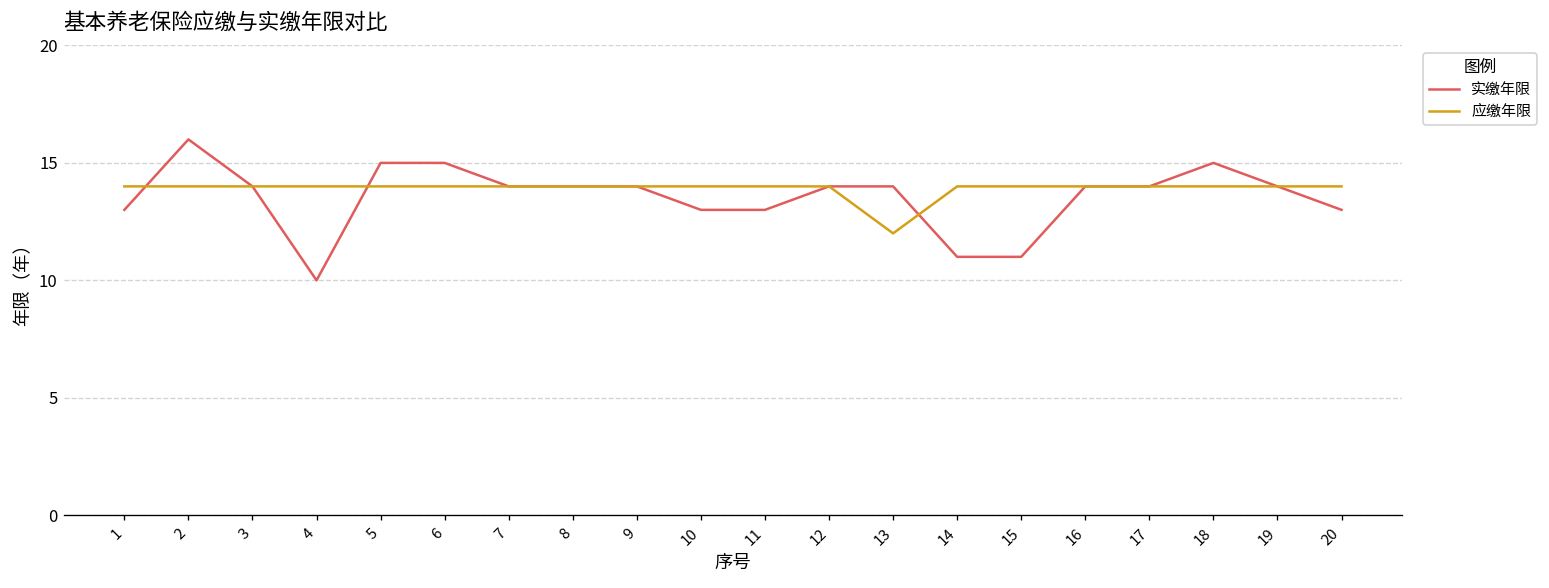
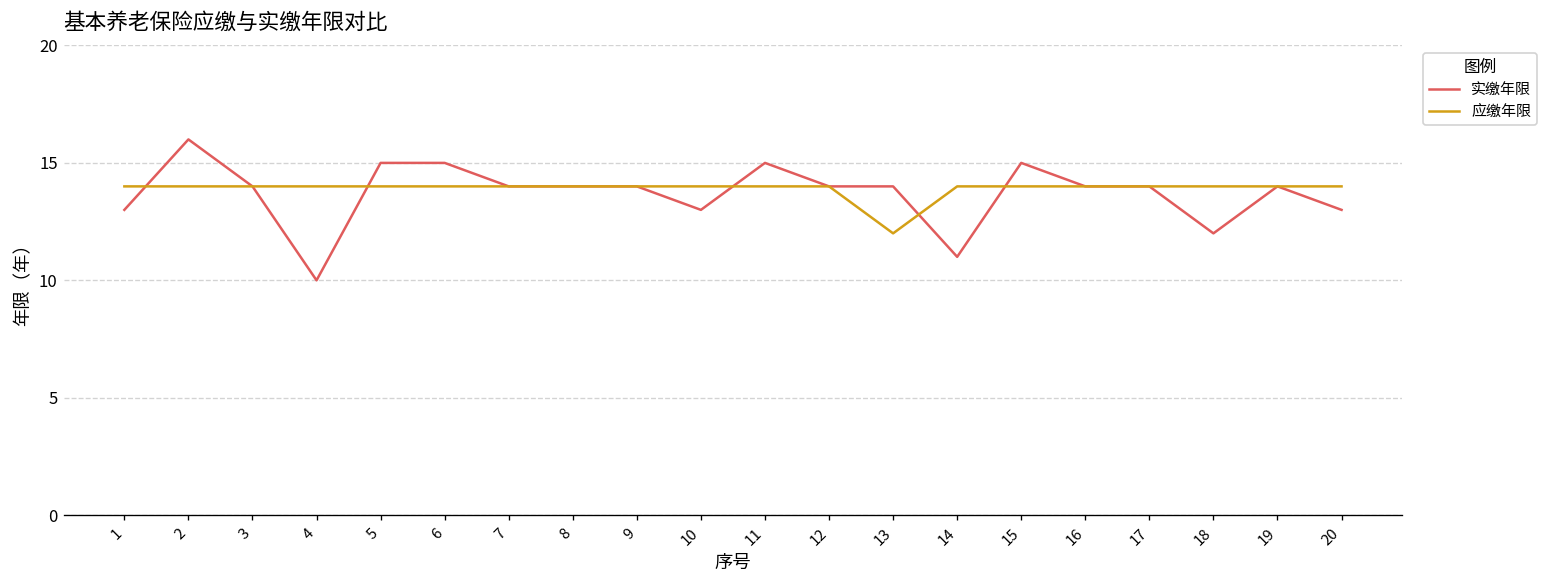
  {
    "实缴年限": {
      "1": 13,
      "2": 16,
      "4": 10,
      "5": 15,
      "6": 15,
      "10": 13,
-     "11": 13,
+     "11": 15,
      "13": 14,
      "14": 11,
-     "15": 11,
-     "18": 15,
+     "15": 15,
+     "18": 12,
      "20": 13
    },
    "应缴年限": {
      "1": 14,
      "2": 14,
      "4": 14,
      "5": 14,
      "6": 14,
      "10": 14,
      "11": 14,
      "13": 12,
      "14": 14,
      "15": 14,
      "18": 14,
      "20": 14
    }
  }
